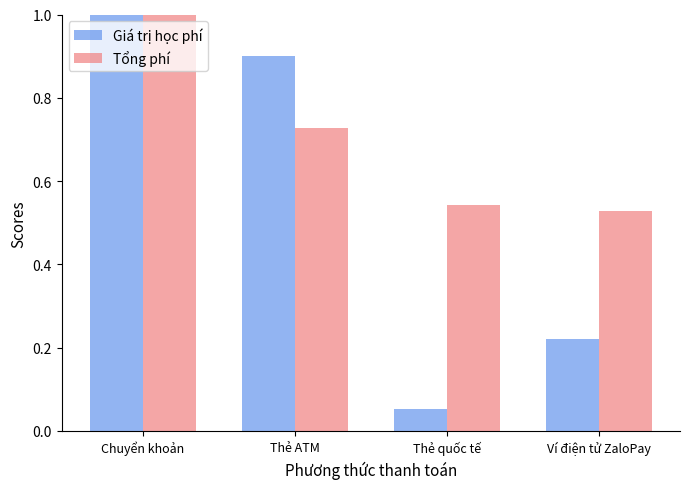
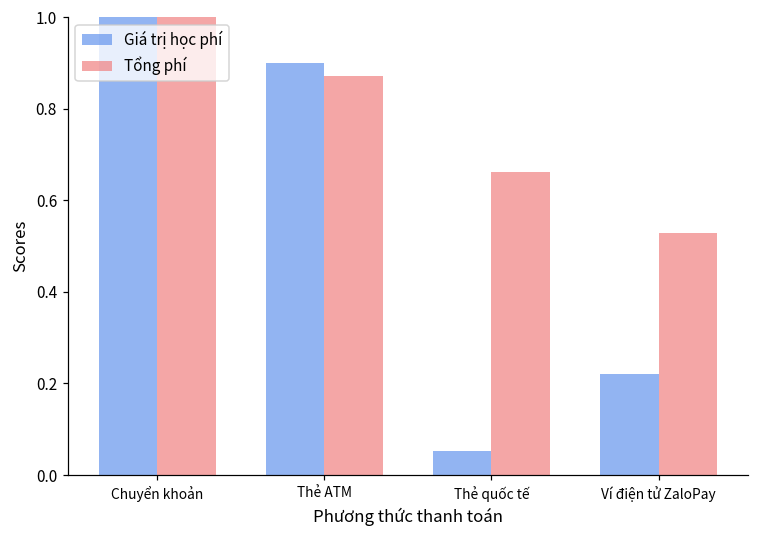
  {
    "Giá trị học phí": {
      "Chuyển khoản": 1.00,
      "Thẻ ATM": 0.90,
      "Thẻ quốc tế": 0.05,
      "Ví điện tử ZaloPay": 0.22
    },
    "Tổng phí": {
      "Chuyển khoản": 1.00,
-     "Thẻ ATM": 0.73,
-     "Thẻ quốc tế": 0.54,
+     "Thẻ ATM": 0.87,
+     "Thẻ quốc tế": 0.66,
      "Ví điện tử ZaloPay": 0.53
    }
  }
